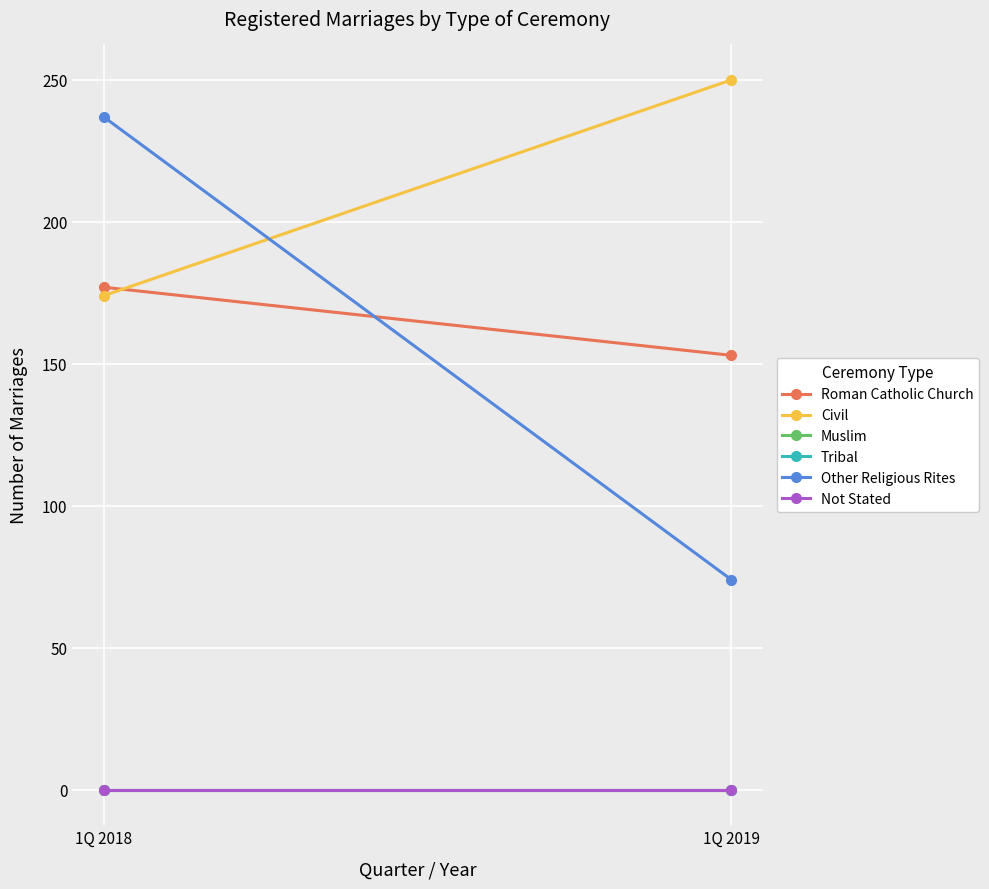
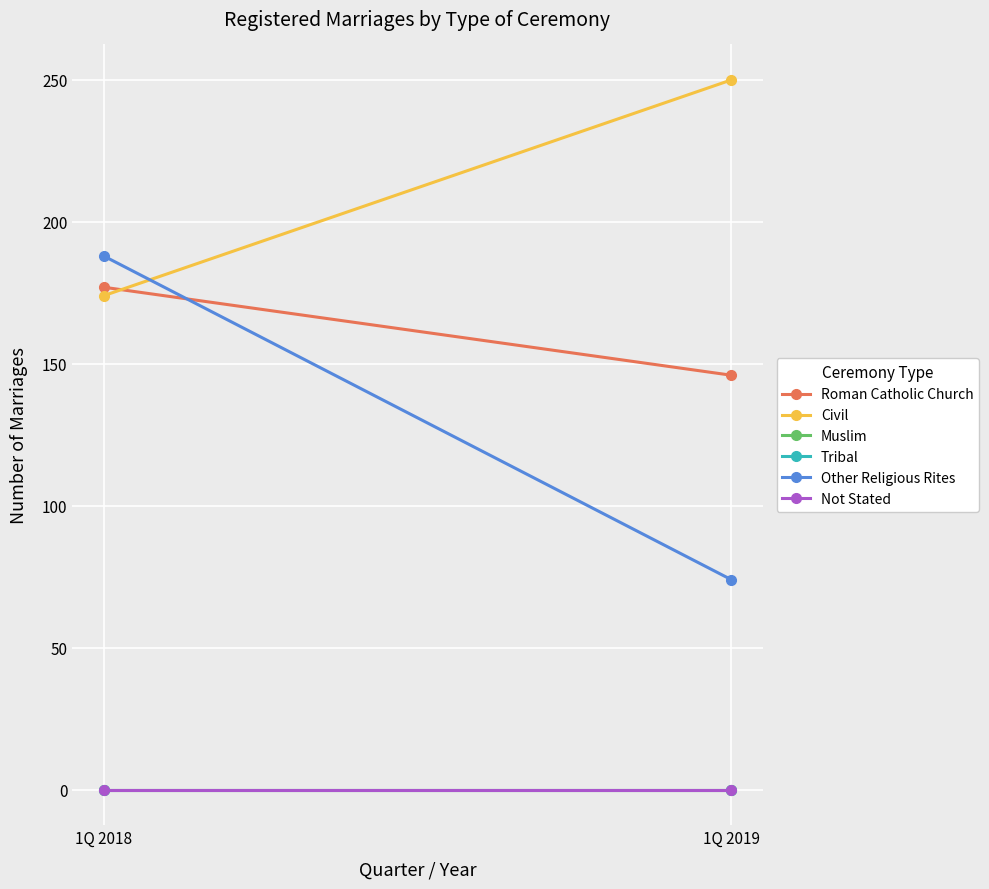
  {
    "Roman Catholic Church": {
      "1Q 2018": 177,
-     "1Q 2019": 153
+     "1Q 2019": 146
    },
    "Civil": {
      "1Q 2018": 174,
      "1Q 2019": 250
    },
    "Not Stated": {
      "1Q 2018": 0,
      "1Q 2019": 0
    },
    "Other Religious Rites": {
-     "1Q 2018": 237,
+     "1Q 2018": 188,
      "1Q 2019": 74
    }
  }
